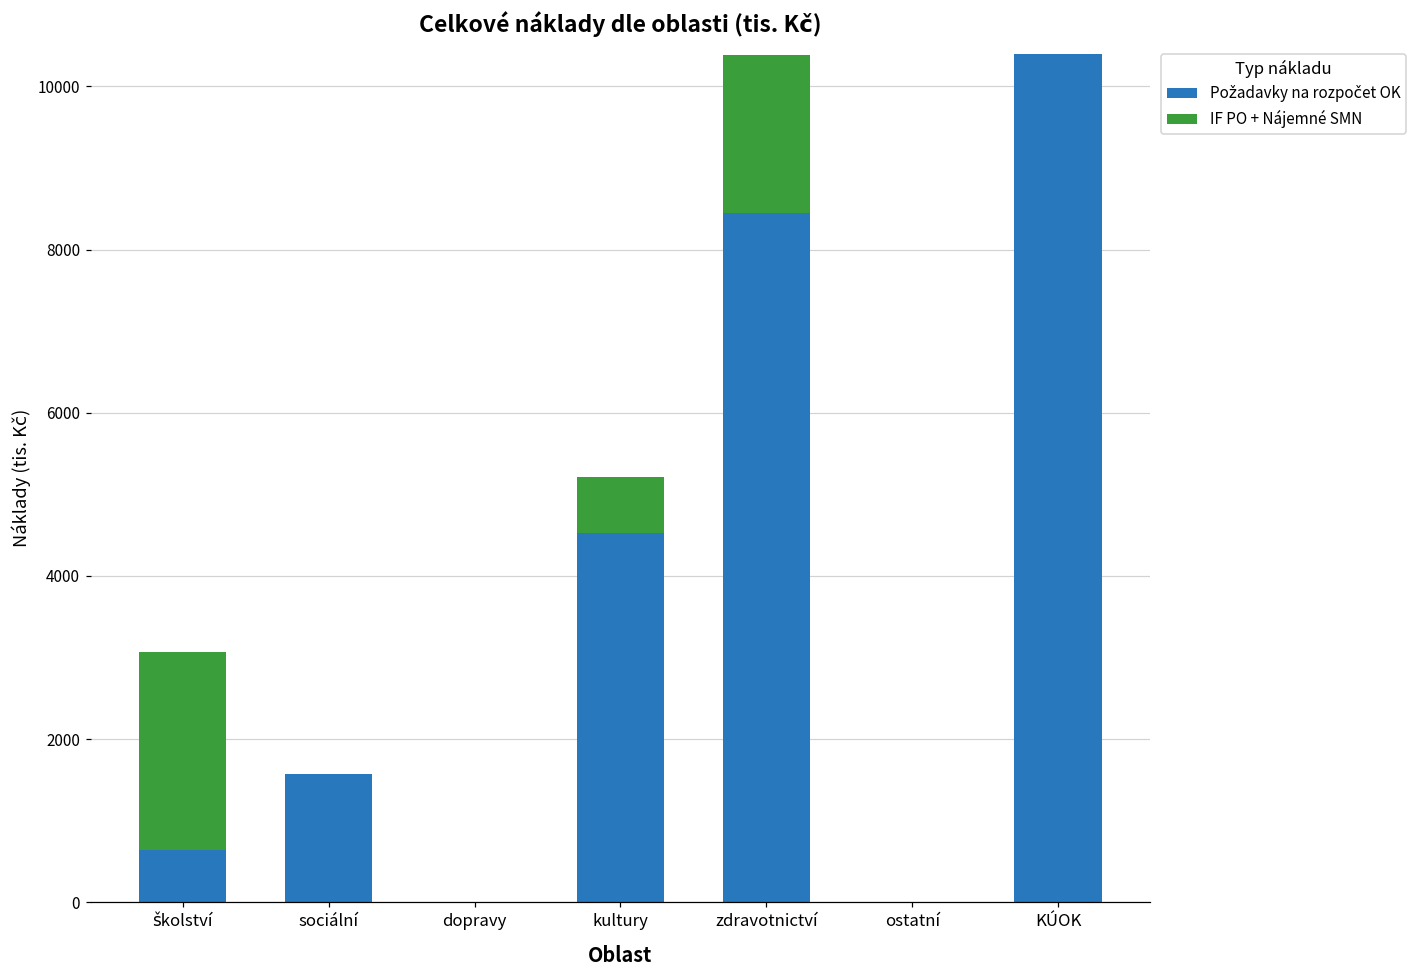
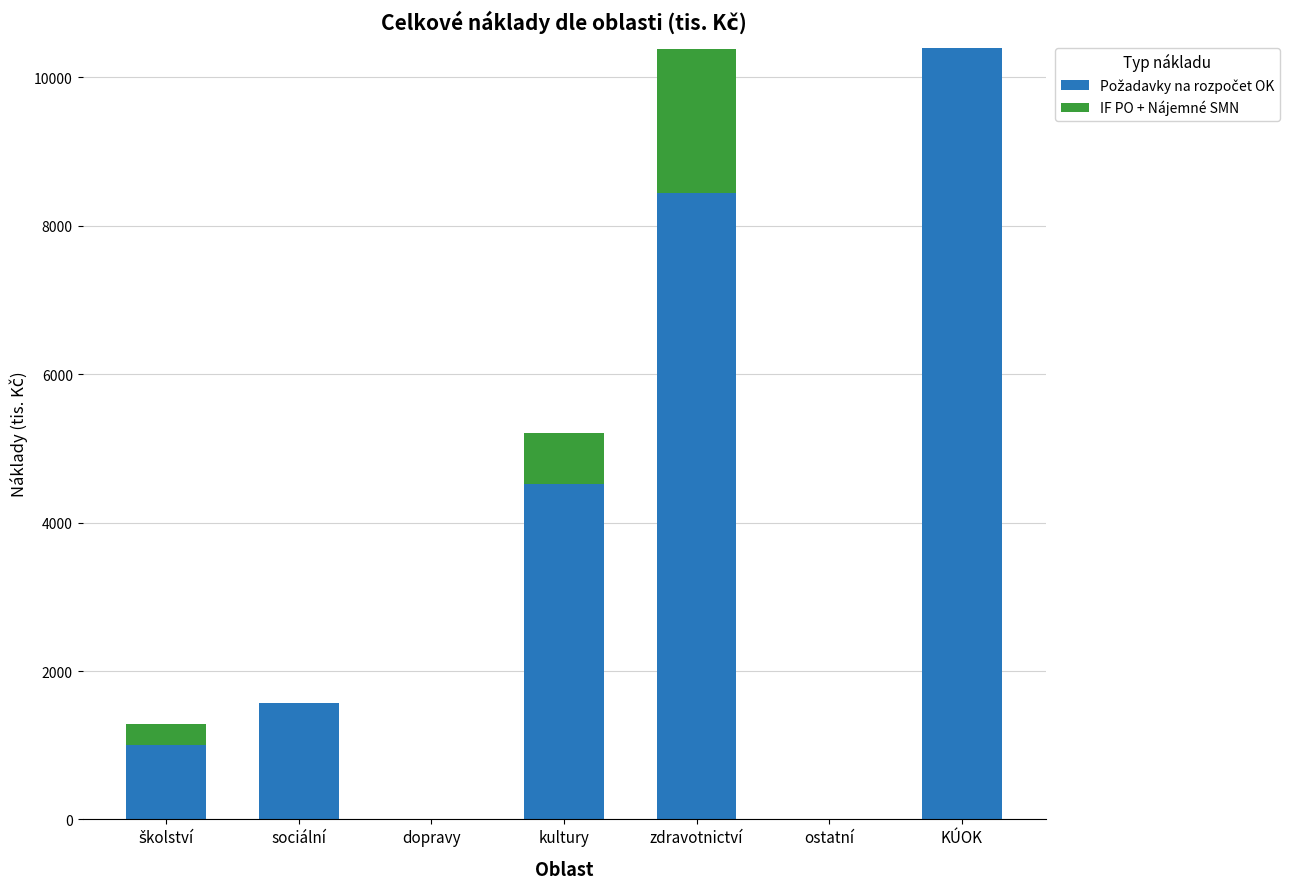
  {
    "Požadavky na rozpočet OK": {
-     "školství": 600,
+     "školství": 1000,
      "sociální": 1600,
      "dopravy": 0,
      "kultury": 4500,
      "zdravotnictví": 8400,
      "ostatní": 0,
      "KÚOK": 10400
    },
    "IF PO + Nájemné SMN": {
-     "školství": 2400,
+     "školství": 300,
      "sociální": 0,
      "dopravy": 0,
      "kultury": 700,
      "zdravotnictví": 1900,
      "ostatní": 0,
      "KÚOK": 0
    }
  }
